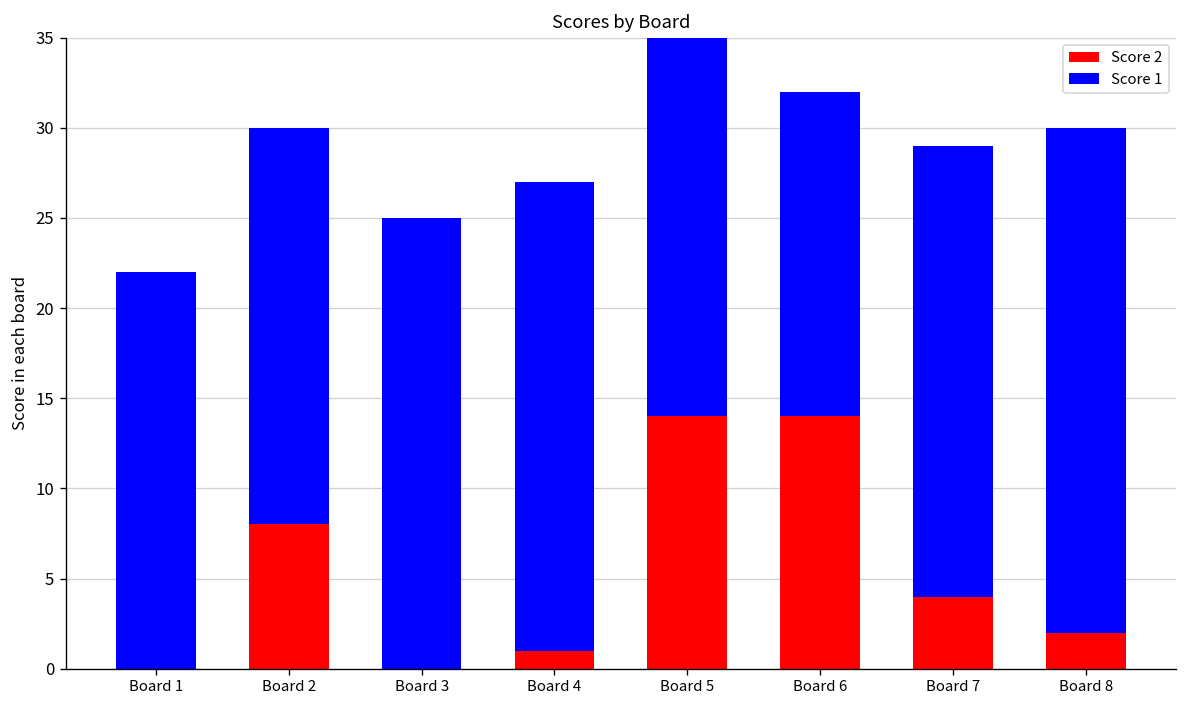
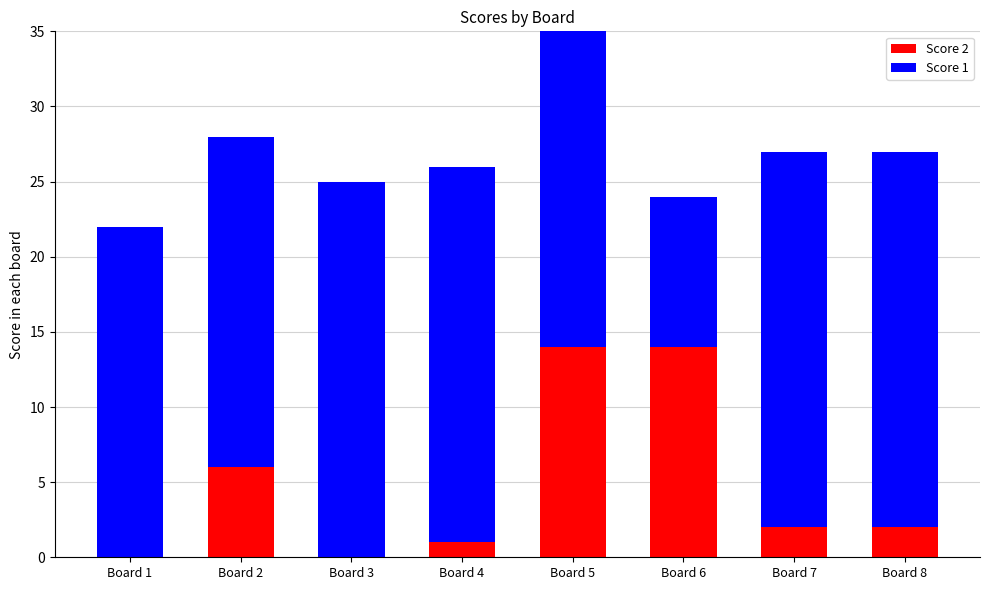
  {
    "Score 2": {
      "Board 1": 0,
-     "Board 2": 8,
+     "Board 2": 6,
      "Board 3": 0,
      "Board 4": 1,
      "Board 5": 14,
      "Board 6": 14,
-     "Board 7": 4,
+     "Board 7": 2,
      "Board 8": 2
    },
    "Score 1": {
      "Board 1": 22,
      "Board 2": 22,
      "Board 3": 25,
-     "Board 4": 26,
-     "Board 6": 18,
+     "Board 4": 25,
+     "Board 6": 10,
      "Board 7": 25,
-     "Board 8": 28
+     "Board 8": 25
    }
  }
